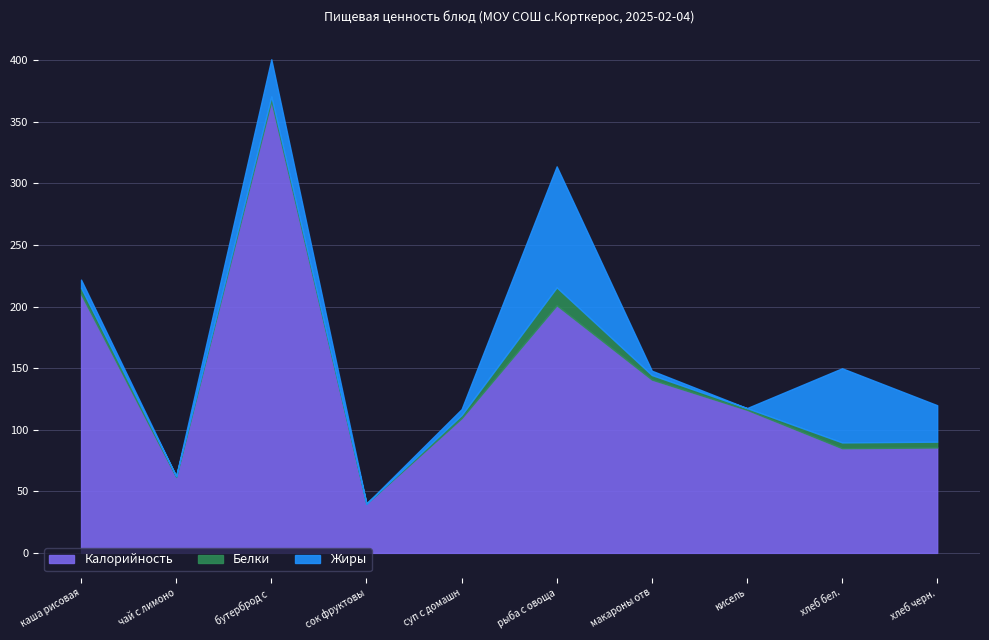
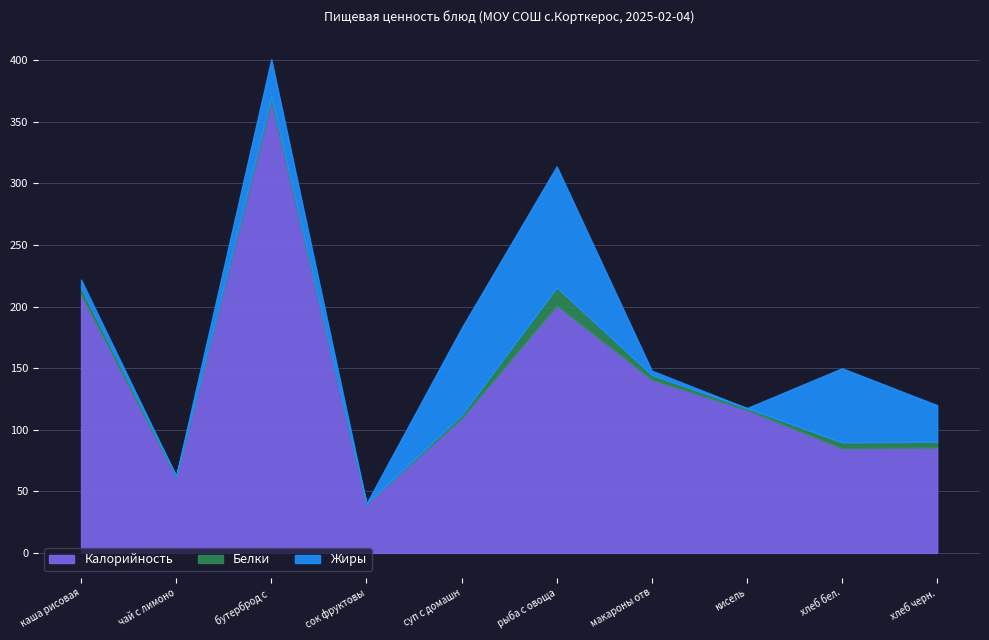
  {
    "Калорийность": {
      "каша рисовая": 210,
      "бутерброд с": 367,
      "суп с домашн": 109,
      "рыба с овоща": 201,
      "макароны отв": 141,
      "хлеб бел.": 85,
      "хлеб черн.": 86
    },
    "Белки": {
      "каша рисовая": 5,
      "бутерброд с": 3,
      "суп с домашн": 2,
      "рыба с овоща": 15,
      "макароны отв": 4,
      "хлеб бел.": 5,
      "хлеб черн.": 5
    },
    "Жиры": {
      "каша рисовая": 7,
      "бутерброд с": 30,
-     "суп с домашн": 5,
+     "суп с домашн": 71,
      "рыба с овоща": 98,
      "макароны отв": 4,
      "хлеб бел.": 60,
      "хлеб черн.": 30
    }
  }
